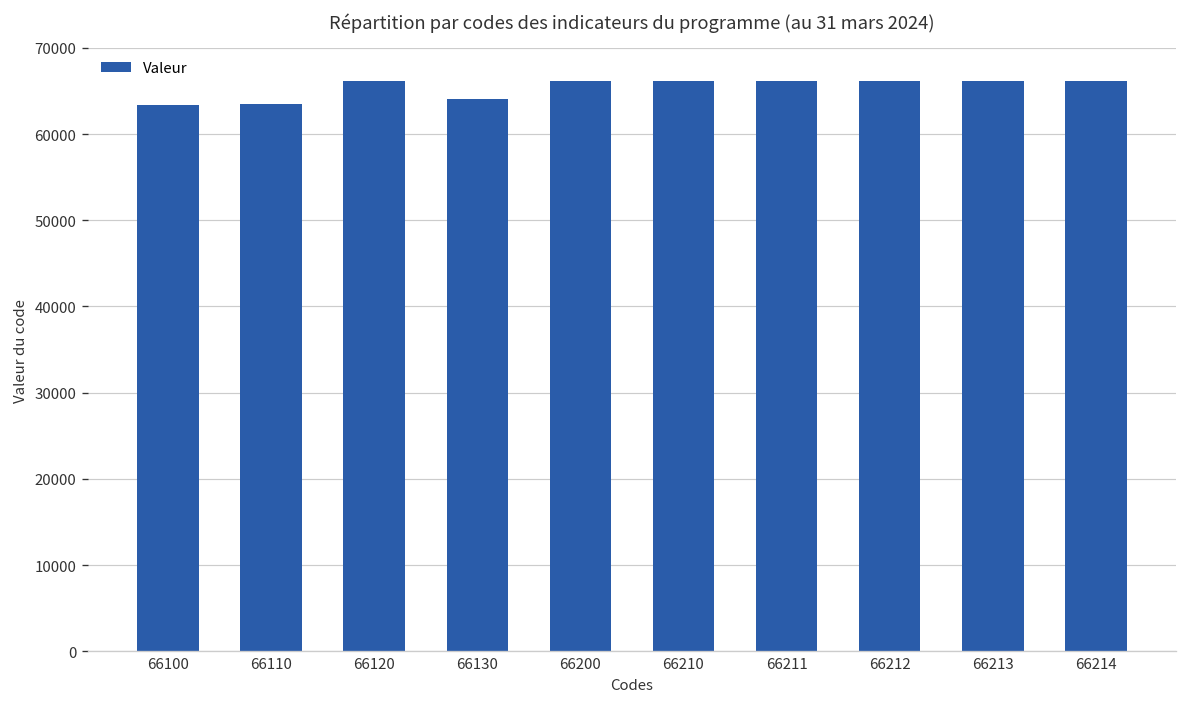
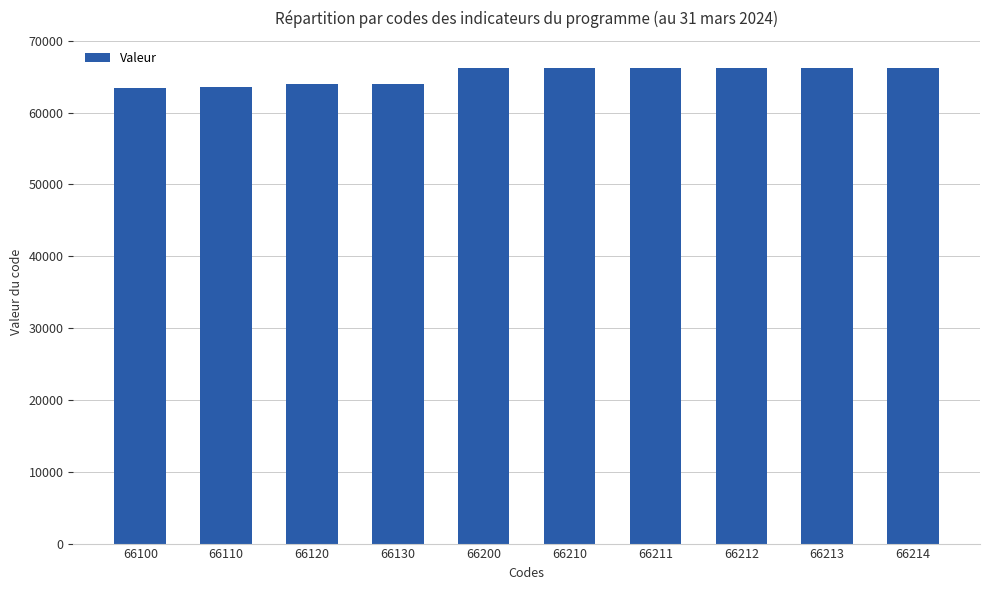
  {
    "66100": 63000,
    "66110": 64000,
-   "66120": 66000,
+   "66120": 64000,
    "66130": 64000,
    "66200": 66000,
    "66210": 66000,
    "66211": 66000,
    "66212": 66000,
    "66213": 66000,
    "66214": 66000
  }
